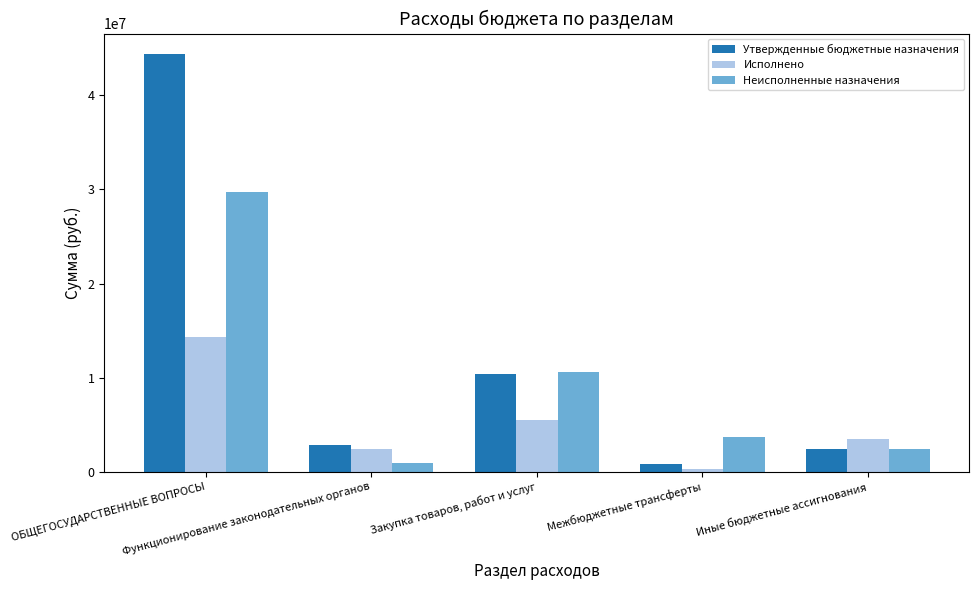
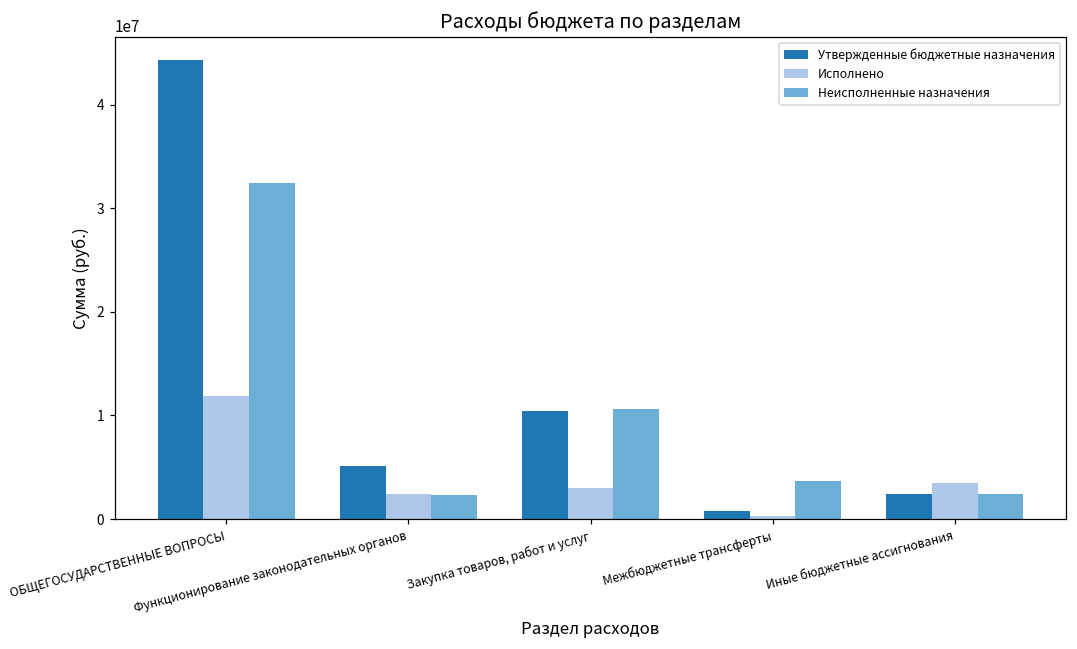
  {
    "Утвержденные бюджетные назначения": {
      "ОБЩЕГОСУДАРСТВЕННЫЕ ВОПРОСЫ": 44000000,
-     "Функционирование законодательных органов": 3000000,
+     "Функционирование законодательных органов": 5000000,
      "Закупка товаров, работ и услуг": 10000000,
      "Межбюджетные трансферты": 1000000,
      "Иные бюджетные ассигнования": 2000000
    },
    "Исполнено": {
-     "ОБЩЕГОСУДАРСТВЕННЫЕ ВОПРОСЫ": 14000000,
+     "ОБЩЕГОСУДАРСТВЕННЫЕ ВОПРОСЫ": 12000000,
      "Функционирование законодательных органов": 2000000,
-     "Закупка товаров, работ и услуг": 6000000,
+     "Закупка товаров, работ и услуг": 3000000,
      "Межбюджетные трансферты": 0,
      "Иные бюджетные ассигнования": 3000000
    },
    "Неисполненные назначения": {
-     "ОБЩЕГОСУДАРСТВЕННЫЕ ВОПРОСЫ": 30000000,
-     "Функционирование законодательных органов": 1000000,
+     "ОБЩЕГОСУДАРСТВЕННЫЕ ВОПРОСЫ": 32000000,
+     "Функционирование законодательных органов": 2000000,
      "Закупка товаров, работ и услуг": 11000000,
      "Межбюджетные трансферты": 4000000,
      "Иные бюджетные ассигнования": 2000000
    }
  }
